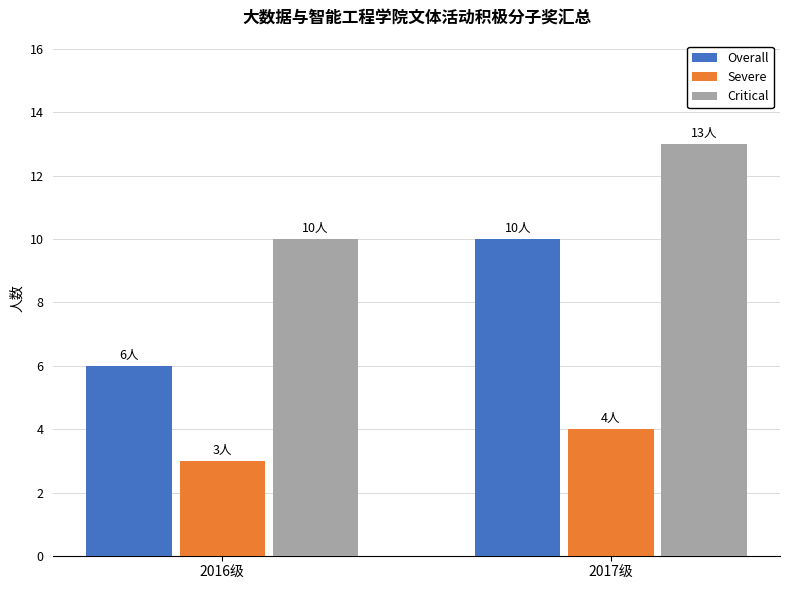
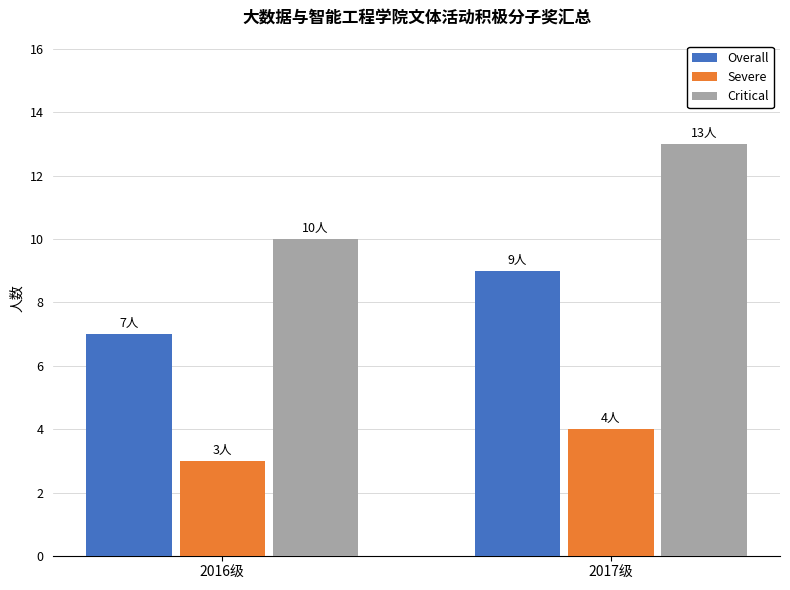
  {
    "Overall": {
-     "2016级": "6人",
-     "2017级": "10人"
+     "2016级": "7人",
+     "2017级": "9人"
    },
    "Severe": {
      "2016级": "3人",
      "2017级": "4人"
    },
    "Critical": {
      "2016级": "10人",
      "2017级": "13人"
    }
  }
